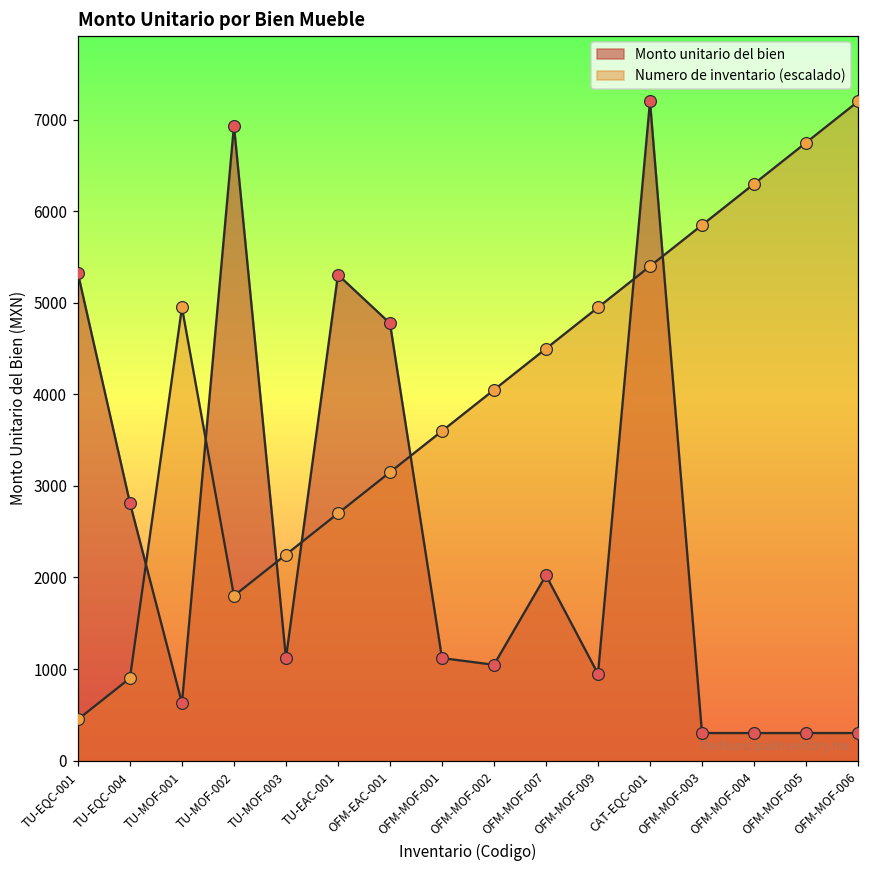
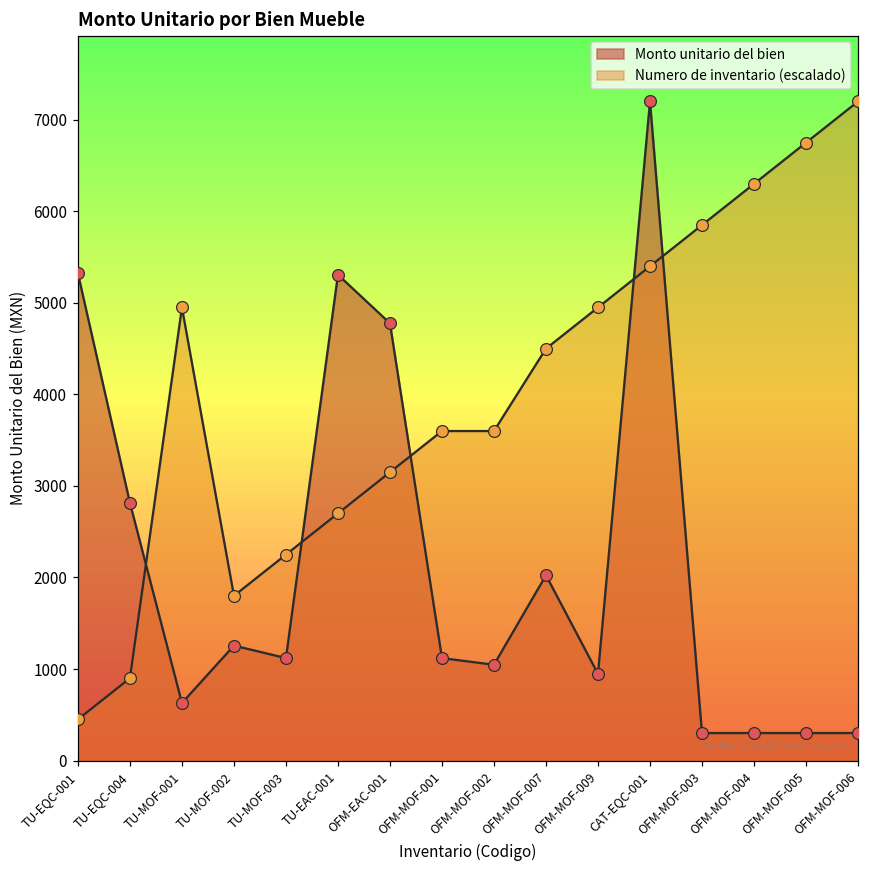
  {
    "Monto unitario del bien": {
      "TU-EQC-001": 5300,
      "TU-EQC-004": 2800,
      "TU-MOF-001": 600,
-     "TU-MOF-002": 6900,
+     "TU-MOF-002": 1300,
      "TU-MOF-003": 1100,
      "TU-EAC-001": 5300,
      "OFM-EAC-001": 4800,
      "OFM-MOF-001": 1100,
      "OFM-MOF-002": 1000,
      "OFM-MOF-007": 2000,
      "OFM-MOF-009": 900,
      "CAT-EQC-001": 7200,
      "OFM-MOF-003": 300,
      "OFM-MOF-004": 300,
      "OFM-MOF-005": 300,
      "OFM-MOF-006": 300
    },
    "Numero de inventario (escalado)": {
      "TU-EQC-001": 400,
      "TU-EQC-004": 900,
      "TU-MOF-001": 4900,
      "TU-MOF-002": 1800,
      "TU-MOF-003": 2200,
      "TU-EAC-001": 2700,
      "OFM-EAC-001": 3100,
      "OFM-MOF-001": 3600,
-     "OFM-MOF-002": 4000,
+     "OFM-MOF-002": 3600,
      "OFM-MOF-007": 4500,
      "OFM-MOF-009": 4900,
      "CAT-EQC-001": 5400,
      "OFM-MOF-003": 5800,
      "OFM-MOF-004": 6300,
      "OFM-MOF-005": 6700,
      "OFM-MOF-006": 7200
    }
  }
